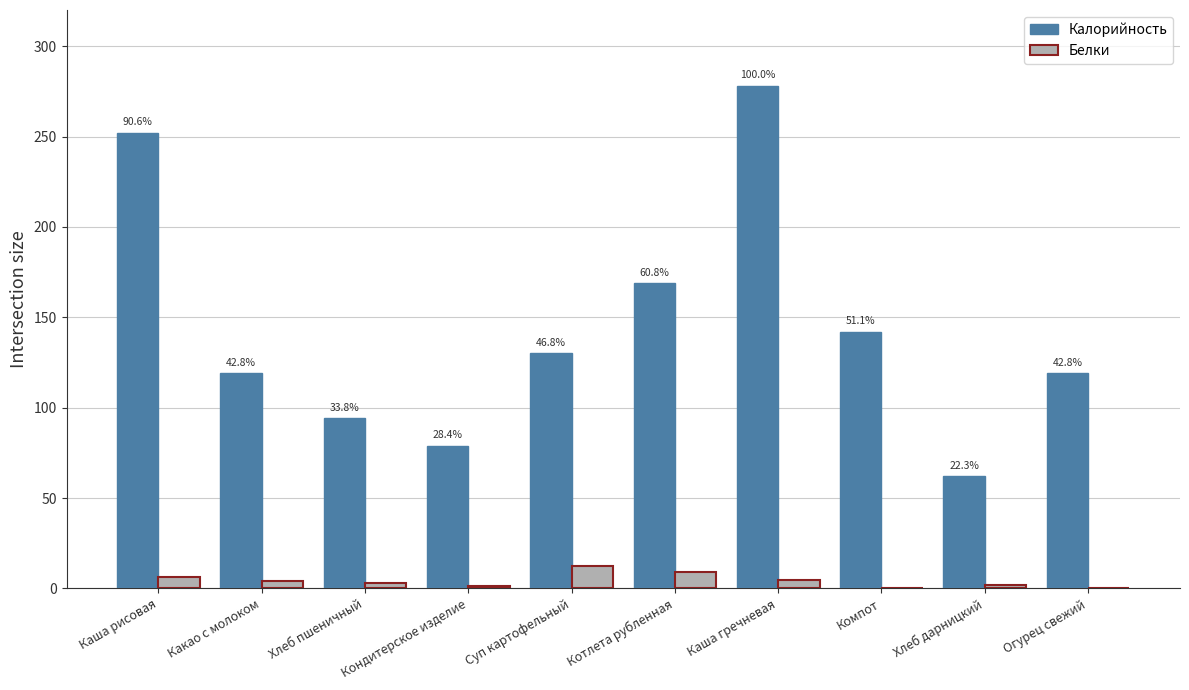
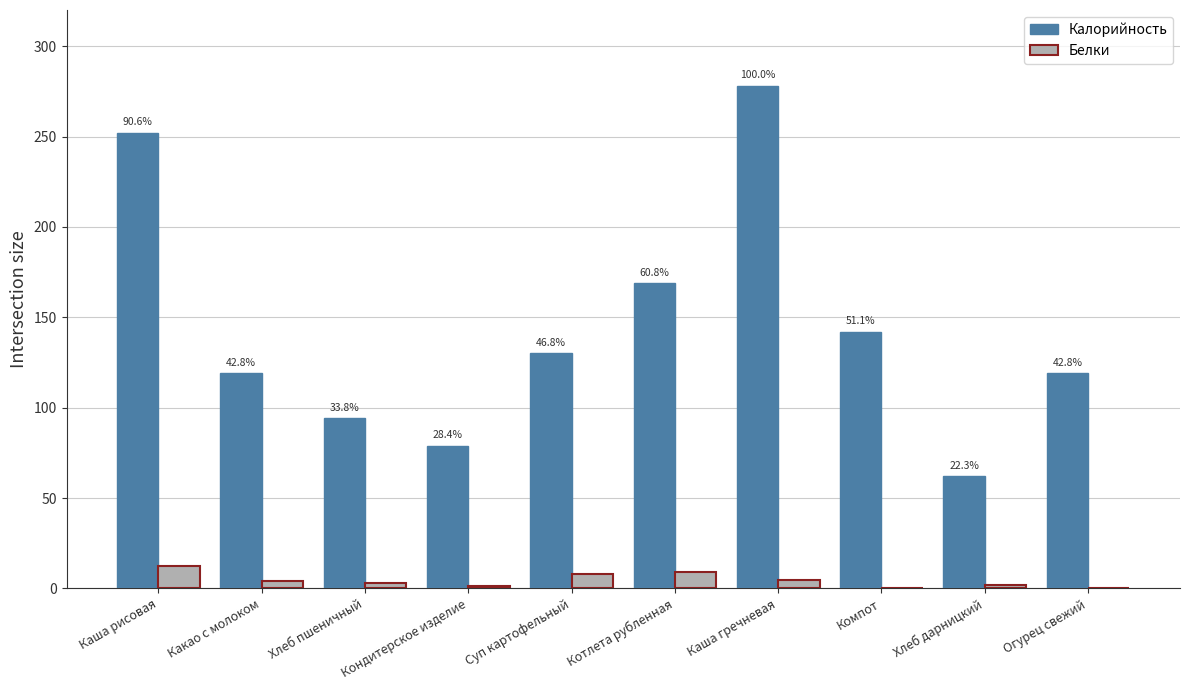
  {
    "Белки": {
-     "Каша рисовая": 6,
+     "Каша рисовая": 13,
      "Какао с молоком": 4,
      "Хлеб пшеничный": 3,
-     "Суп картофельный": 12,
+     "Суп картофельный": 8,
      "Котлета рубленная": 9,
      "Каша гречневая": 5,
      "Хлеб дарницкий": 2
    }
  }
